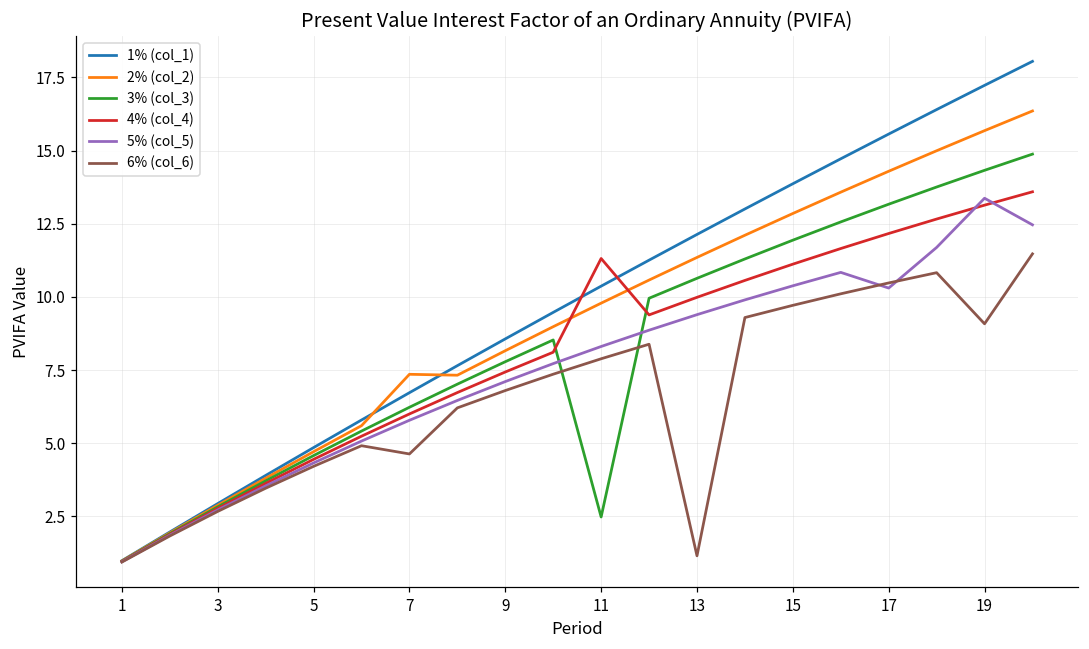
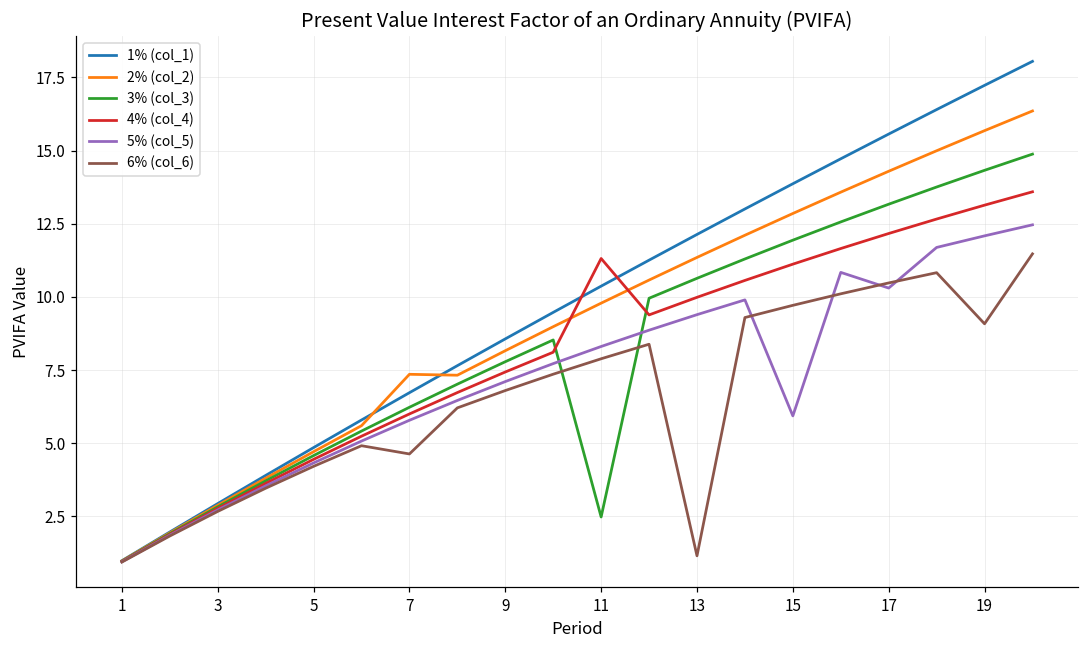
  {
    "1% (col_1)": {
      "5": 4.9,
      "7": 6.7,
      "9": 8.6,
      "11": 10.4,
      "13": 12.1,
      "15": 13.9,
      "17": 15.6,
      "19": 17.2
    },
    "2% (col_2)": {
      "5": 4.7,
      "7": 7.4,
      "9": 8.2,
      "11": 9.8,
      "13": 11.3,
      "15": 12.8,
      "17": 14.3,
      "19": 15.7
    },
    "3% (col_3)": {
      "5": 4.6,
      "7": 6.2,
      "9": 7.8,
      "11": 2.5,
      "13": 10.6,
      "15": 11.9,
      "17": 13.2,
      "19": 14.3
    },
    "4% (col_4)": {
      "5": 4.5,
      "7": 6.0,
      "9": 7.4,
      "11": 11.3,
      "13": 10.0,
      "15": 11.1,
      "17": 12.2,
      "19": 13.1
    },
    "5% (col_5)": {
      "5": 4.3,
      "7": 5.8,
      "9": 7.1,
      "11": 8.3,
      "13": 9.4,
-     "15": 10.4,
+     "15": 5.9,
      "17": 10.3,
-     "19": 13.4
+     "19": 12.1
    },
    "6% (col_6)": {
      "5": 4.2,
      "7": 4.6,
      "9": 6.8,
      "11": 7.9,
      "13": 1.2,
      "15": 9.7,
      "17": 10.5,
      "19": 9.1
    }
  }
